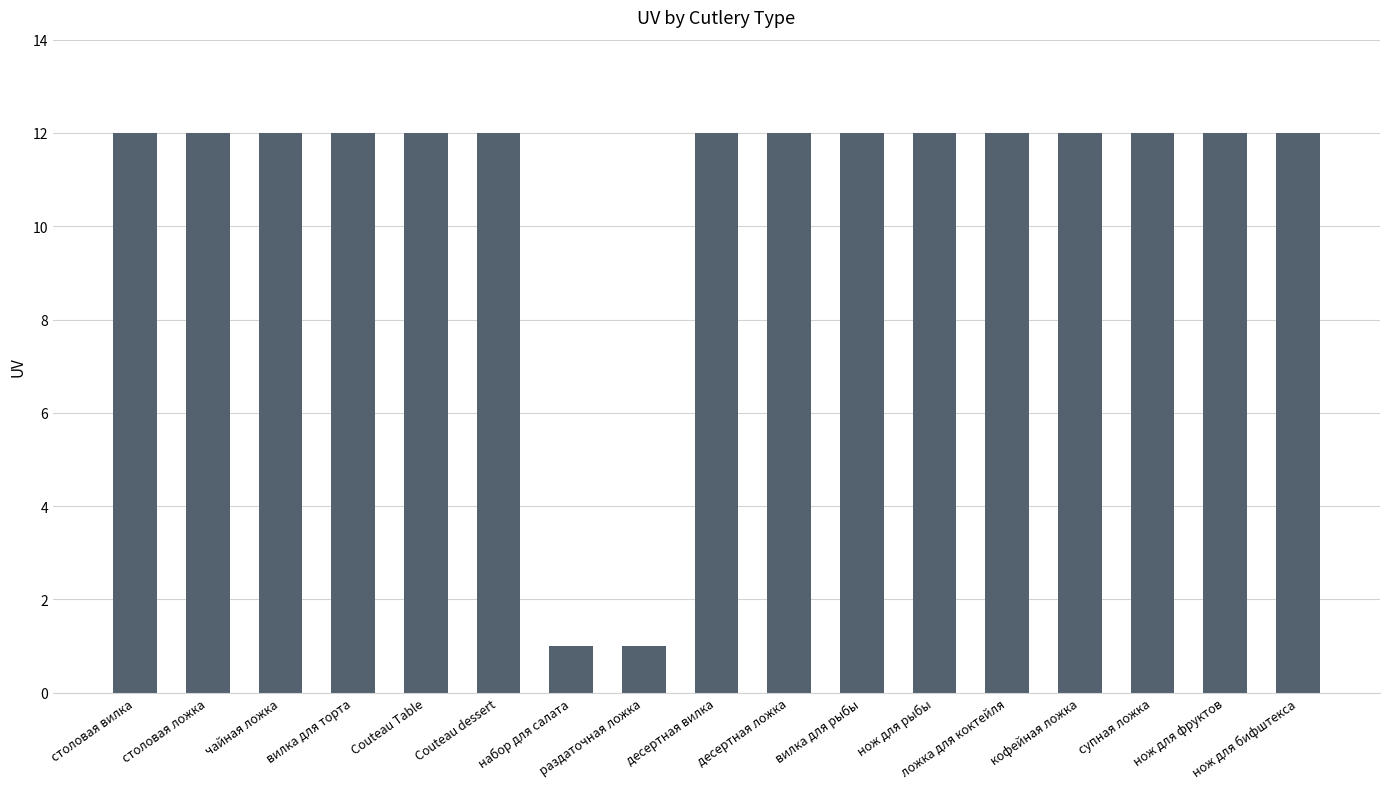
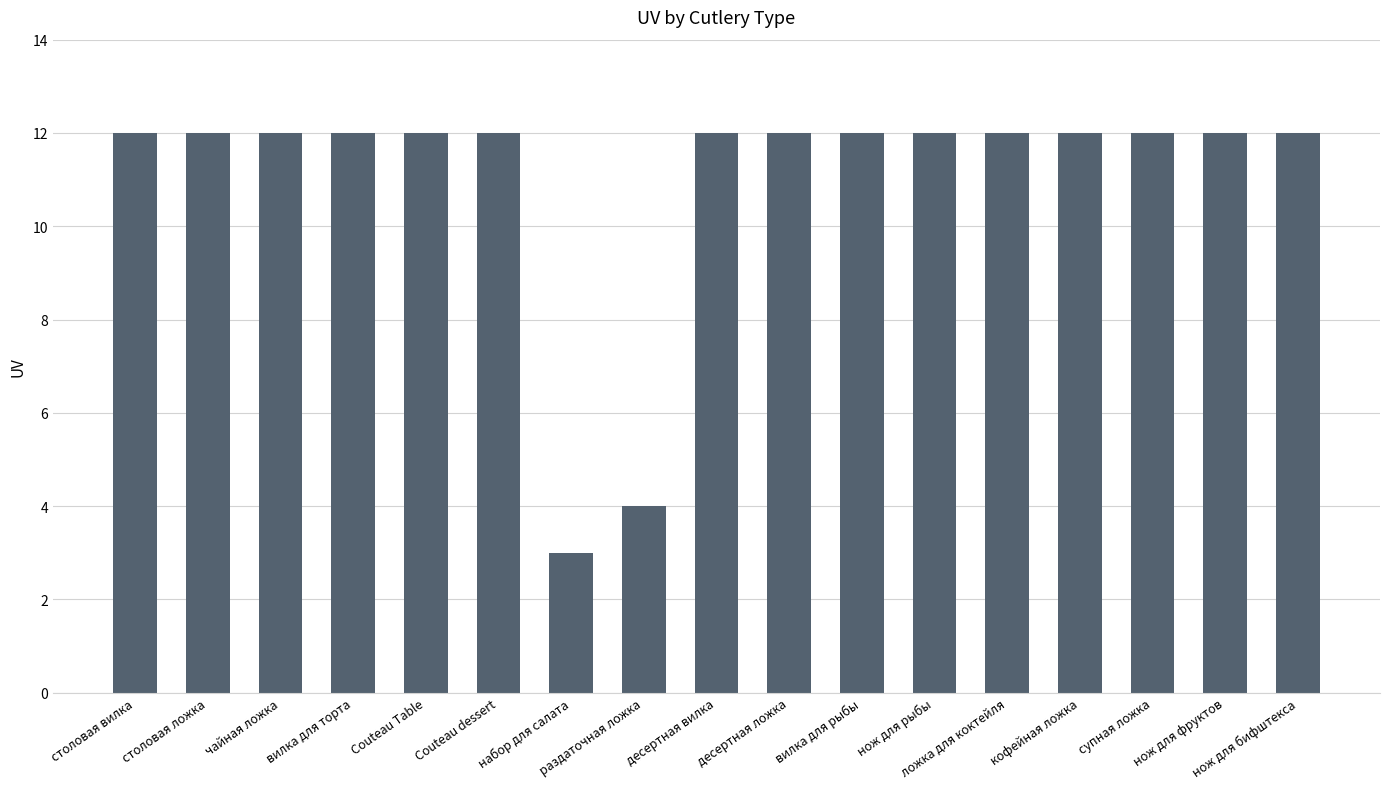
  {
    "столовая вилка": 12,
    "столовая ложка": 12,
    "чайная ложка": 12,
    "вилка для торта": 12,
    "Couteau Table": 12,
    "Couteau dessert": 12,
-   "набор для салата": 1,
-   "раздаточная ложка": 1,
+   "набор для салата": 3,
+   "раздаточная ложка": 4,
    "десертная вилка": 12,
    "десертная ложка": 12,
    "вилка для рыбы": 12,
    "нож для рыбы": 12,
    "ложка для коктейля": 12,
    "кофейная ложка": 12,
    "супная ложка": 12,
    "нож для фруктов": 12,
    "нож для бифштекса": 12
  }
